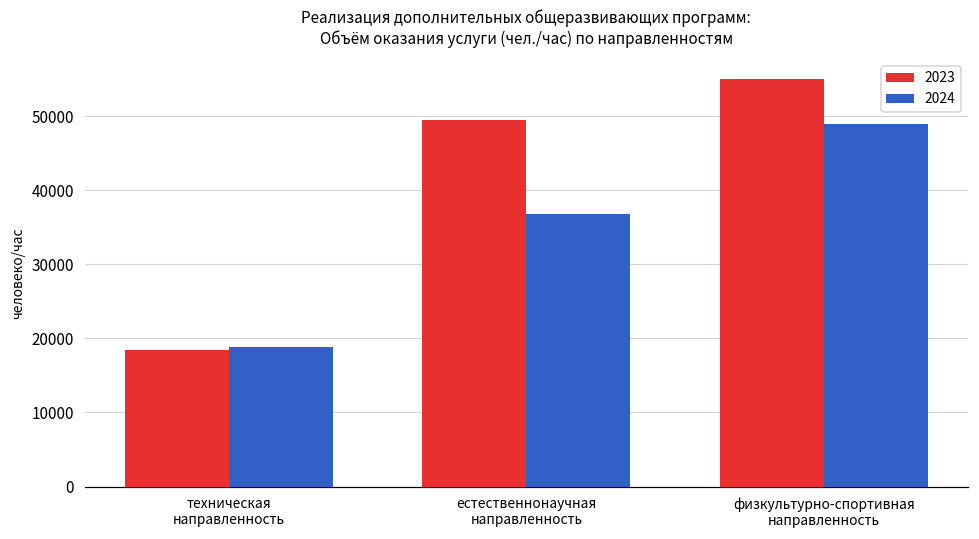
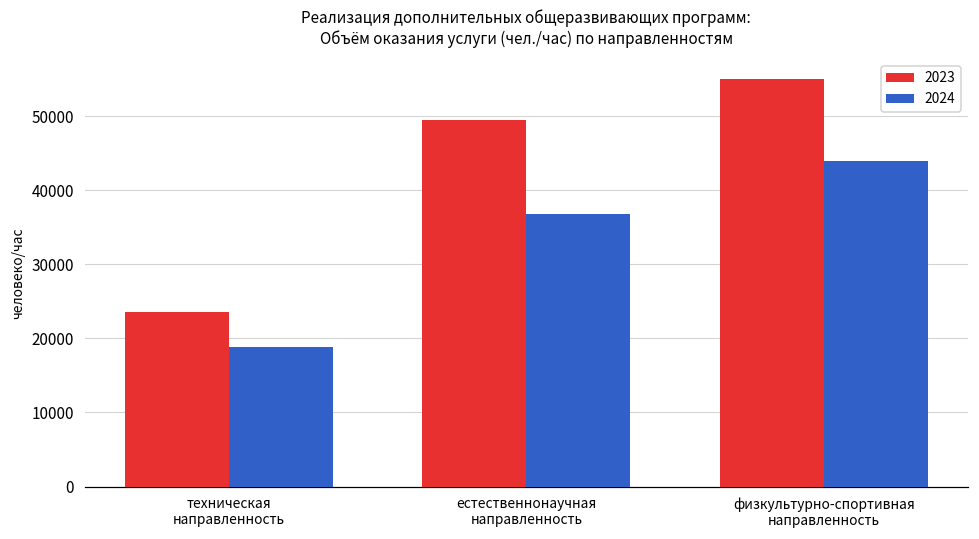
  {
    "2023": {
-     "техническая направленность": 18000,
+     "техническая направленность": 24000,
      "естественнонаучная направленность": 49000,
      "физкультурно-спортивная направленность": 55000
    },
    "2024": {
      "техническая направленность": 19000,
      "естественнонаучная направленность": 37000,
-     "физкультурно-спортивная направленность": 49000
+     "физкультурно-спортивная направленность": 44000
    }
  }
